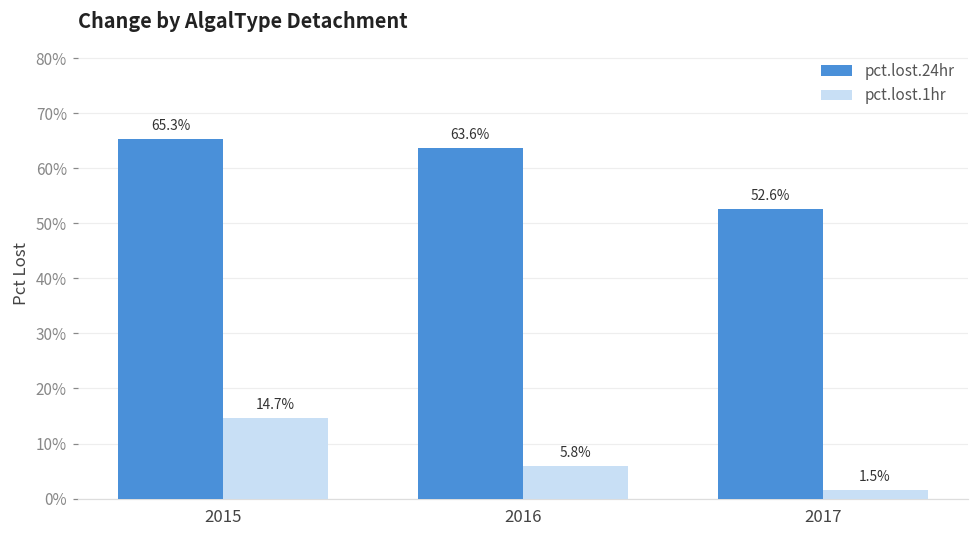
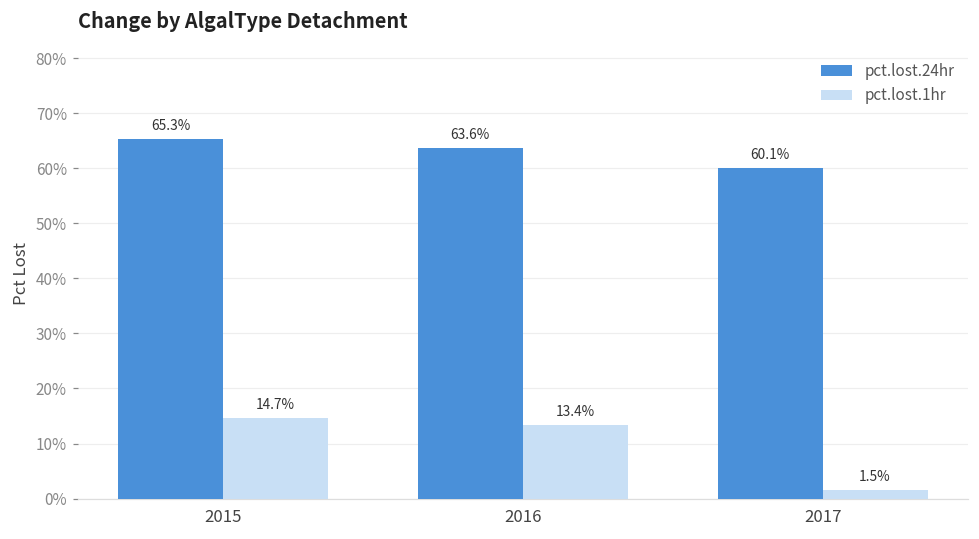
  {
    "pct.lost.24hr": {
      "2015": "65.3%",
      "2016": "63.6%",
-     "2017": "52.6%"
+     "2017": "60.1%"
    },
    "pct.lost.1hr": {
      "2015": "14.7%",
-     "2016": "5.8%",
+     "2016": "13.4%",
      "2017": "1.5%"
    }
  }
